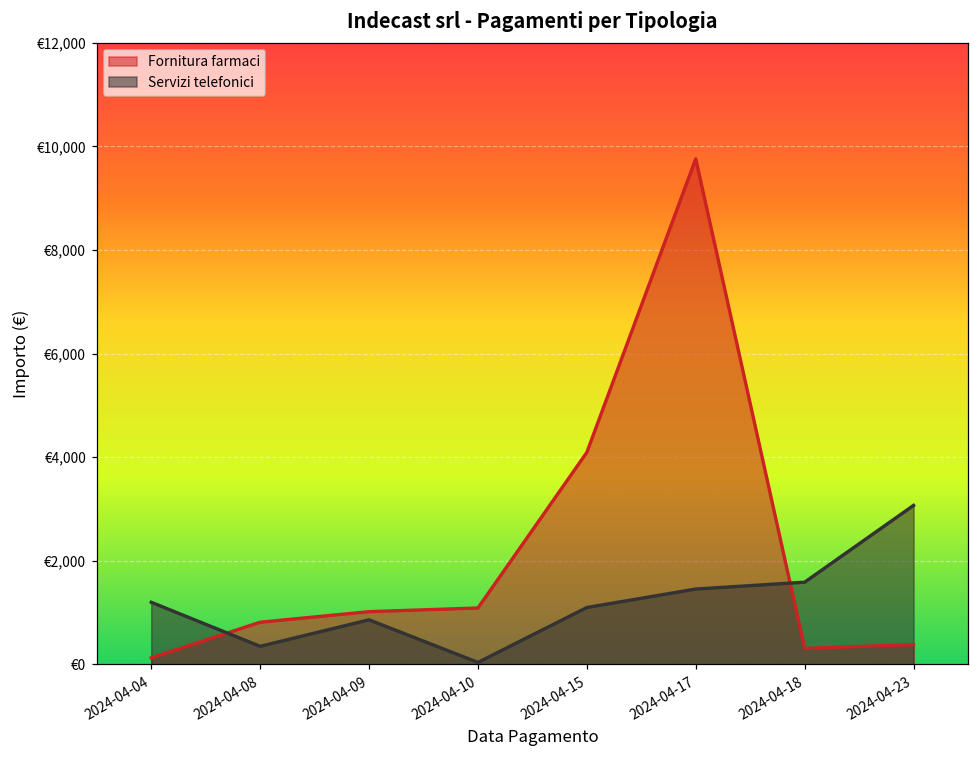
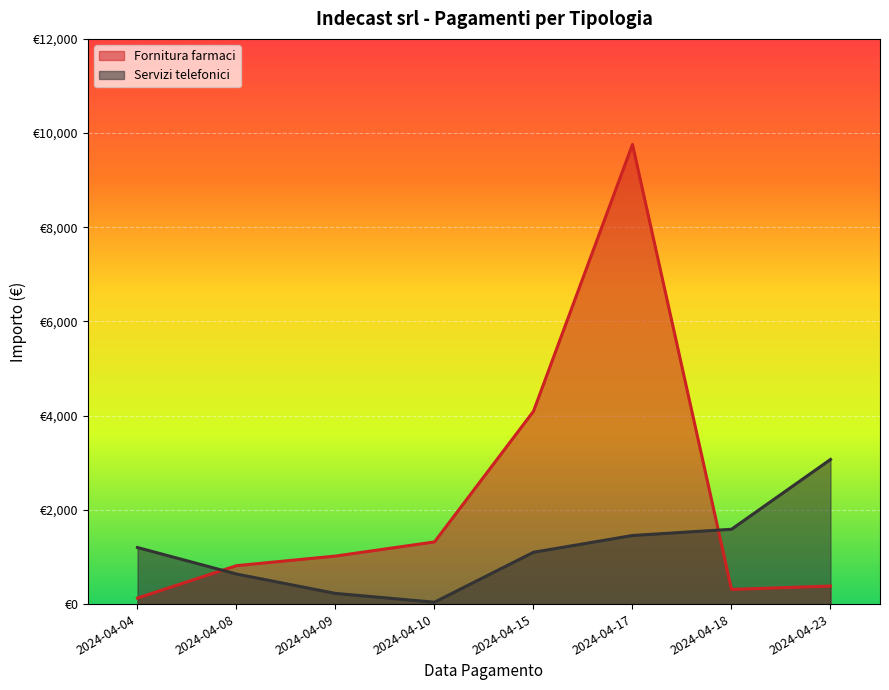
  {
    "Fornitura farmaci": {
      "2024-04-04": "€100",
      "2024-04-08": "€800",
      "2024-04-09": "€1,000",
-     "2024-04-10": "€1,100",
+     "2024-04-10": "€1,300",
      "2024-04-15": "€4,100",
      "2024-04-17": "€9,800",
      "2024-04-18": "€300",
      "2024-04-23": "€400"
    },
    "Servizi telefonici": {
      "2024-04-04": "€1,200",
-     "2024-04-08": "€400",
-     "2024-04-09": "€900",
+     "2024-04-08": "€600",
+     "2024-04-09": "€200",
      "2024-04-10": "€0",
      "2024-04-15": "€1,100",
      "2024-04-17": "€1,500",
      "2024-04-18": "€1,600",
      "2024-04-23": "€3,100"
    }
  }
